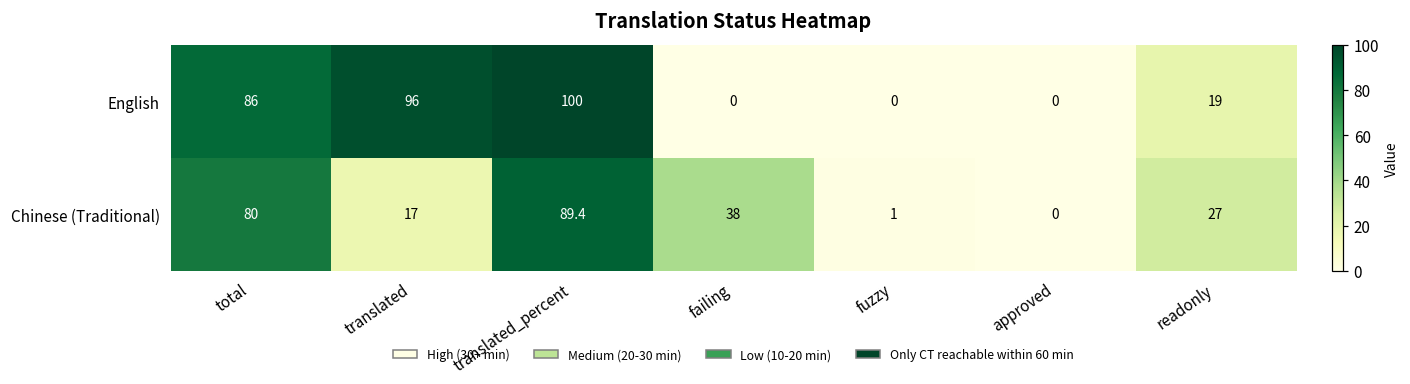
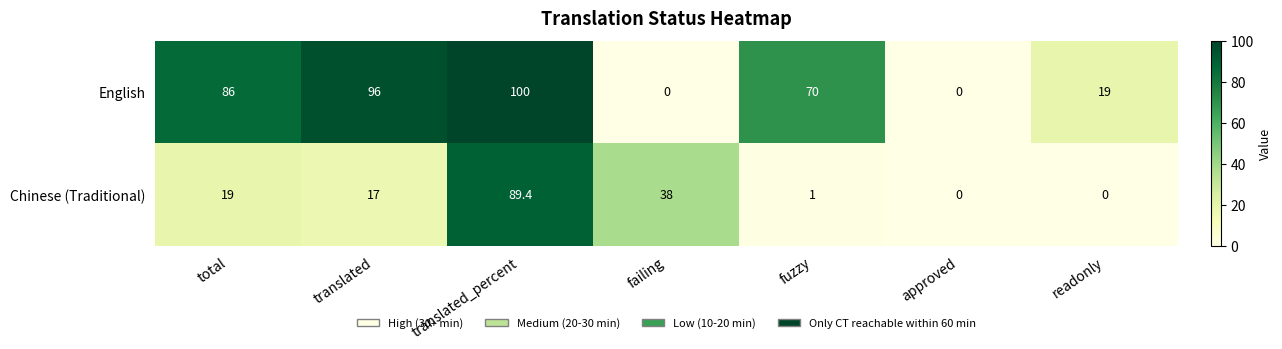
  {
    "English": {
      "total": 86,
      "translated": 96,
      "translated_percent": 100,
      "failing": 0,
-     "fuzzy": 0,
+     "fuzzy": 70,
      "approved": 0,
      "readonly": 19
    },
    "Chinese (Traditional)": {
-     "total": 80,
+     "total": 19,
      "translated": 17,
      "translated_percent": 89.4,
      "failing": 38,
      "fuzzy": 1,
      "approved": 0,
-     "readonly": 27
+     "readonly": 0
    }
  }
